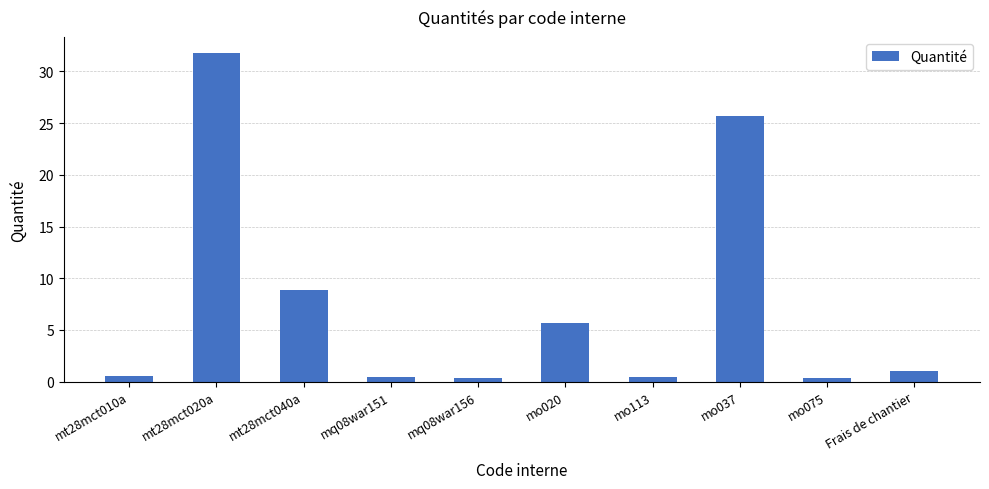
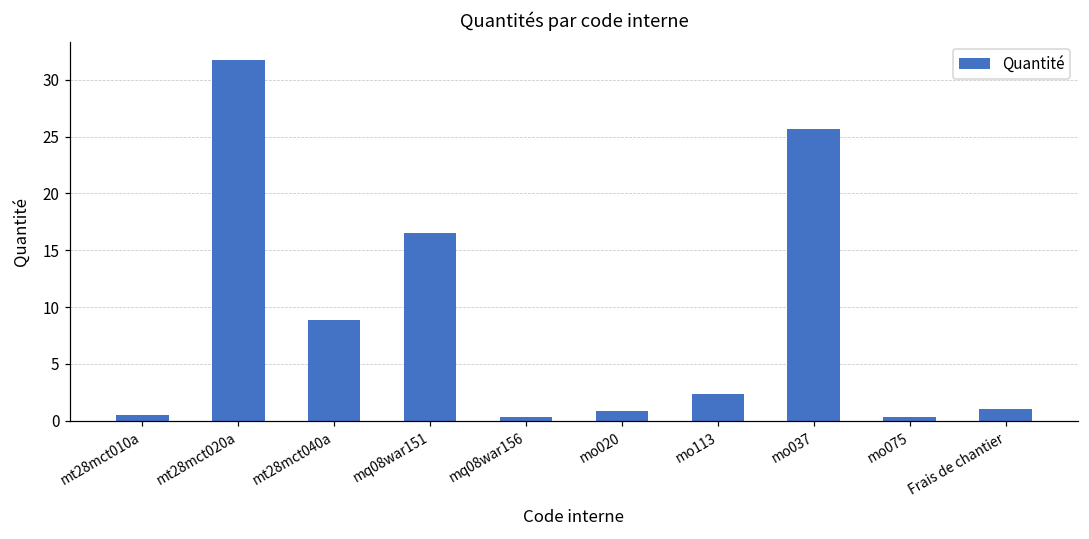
  {
    "mt28mct010a": 0.5,
    "mt28mct020a": 31.8,
    "mt28mct040a": 8.9,
-   "mq08war151": 0.5,
+   "mq08war151": 16.5,
    "mq08war156": 0.3,
-   "mo020": 5.7,
-   "mo113": 0.5,
+   "mo020": 0.8,
+   "mo113": 2.3,
    "mo037": 25.7,
    "mo075": 0.4,
    "Frais de chantier": 1.0
  }
